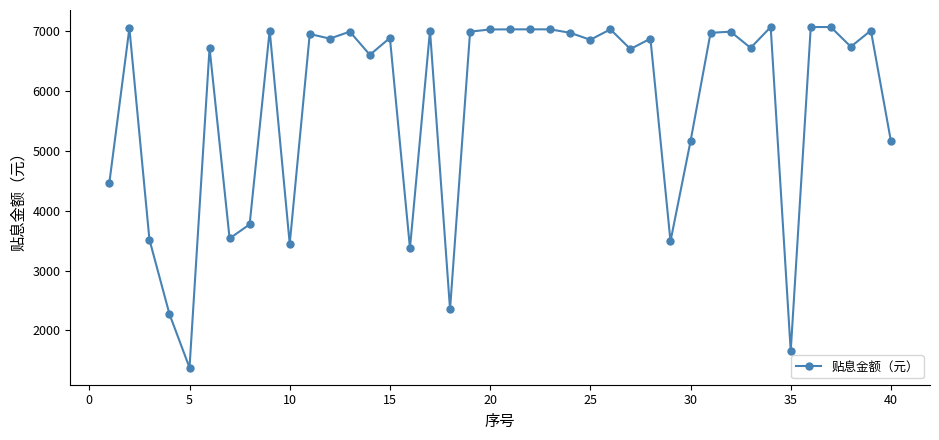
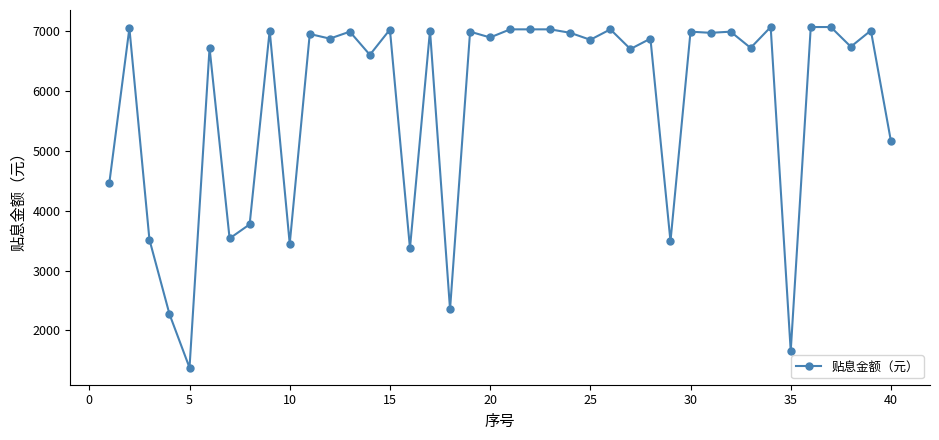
  {
    "5": 1400,
    "10": 3400,
-   "15": 6900,
-   "20": 7000,
+   "15": 7000,
+   "20": 6900,
    "25": 6900,
-   "30": 5200,
+   "30": 7000,
    "35": 1700,
    "40": 5200
  }
